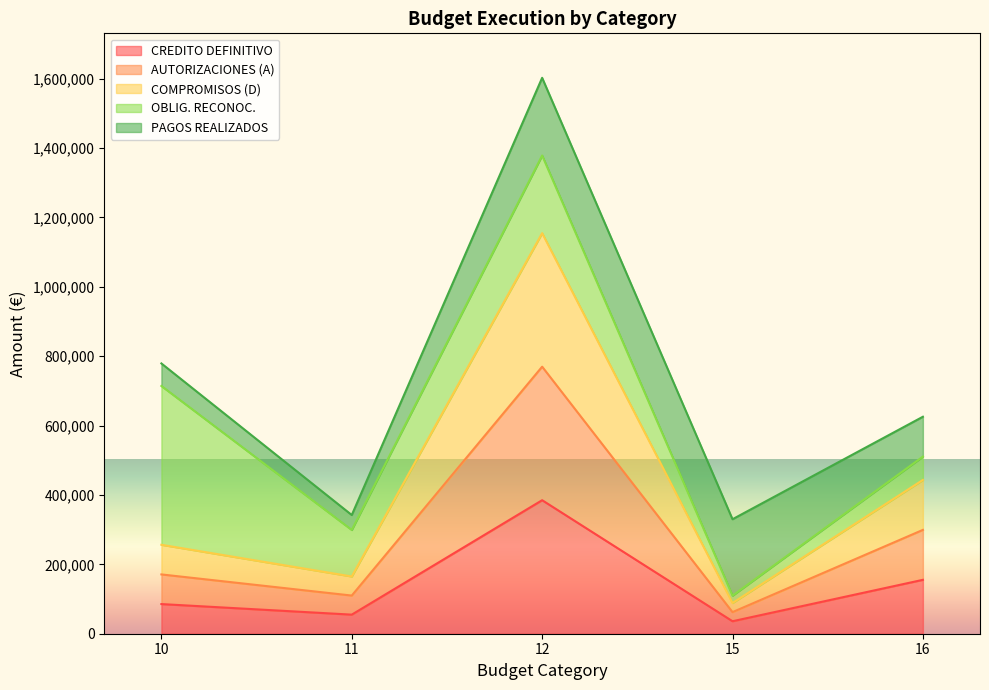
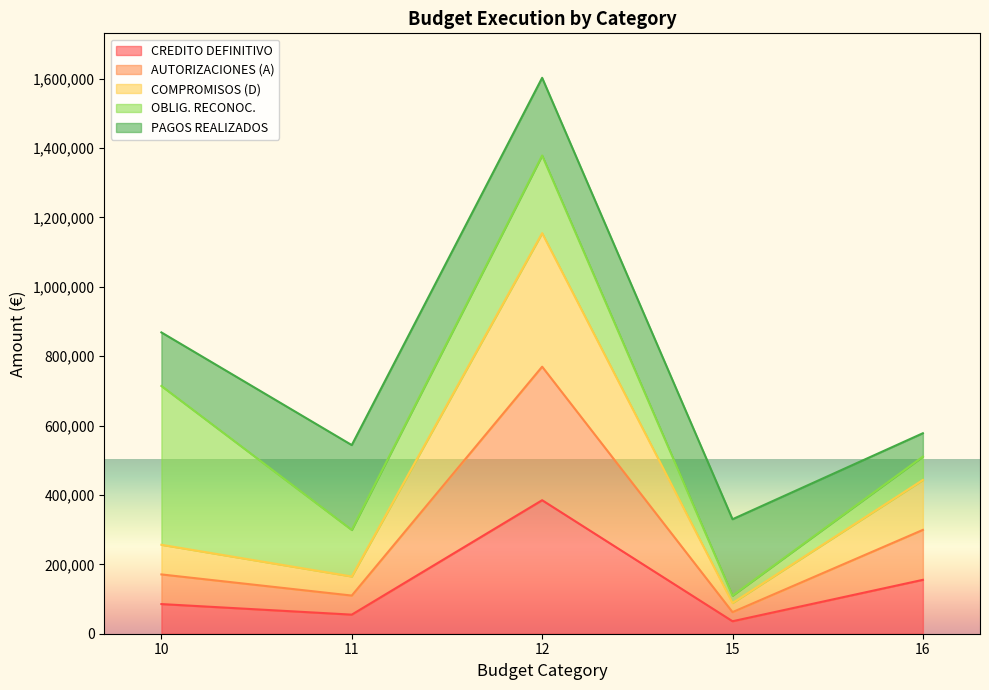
  {
    "OBLIG. RECONOC.": {
      "10": "460,000",
      "11": "130,000",
      "12": "220,000",
      "15": "20,000",
      "16": "70,000"
    },
    "PAGOS REALIZADOS": {
-     "10": "60,000",
-     "11": "40,000",
+     "10": "150,000",
+     "11": "240,000",
      "12": "220,000",
      "15": "220,000",
-     "16": "110,000"
+     "16": "70,000"
    }
  }
